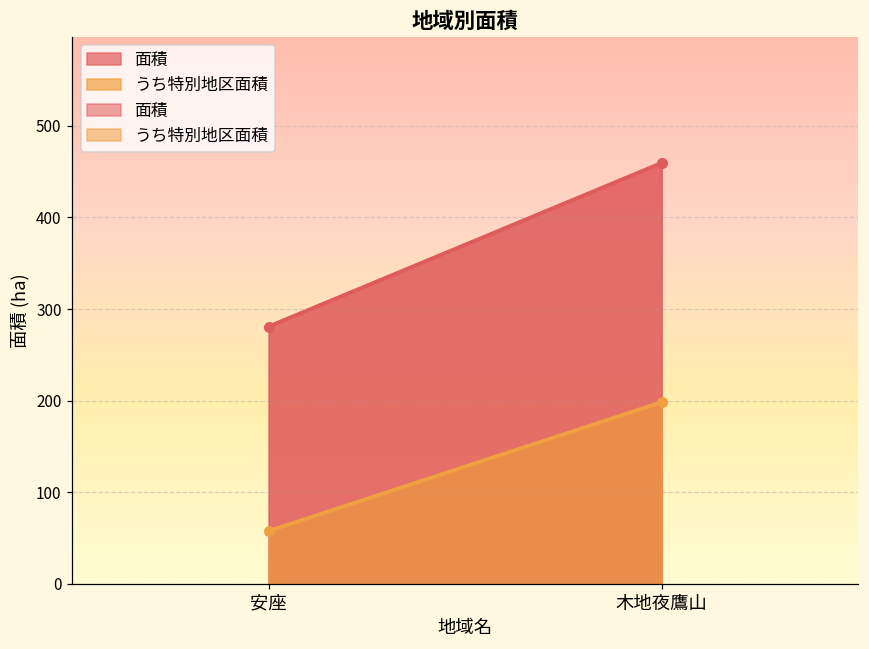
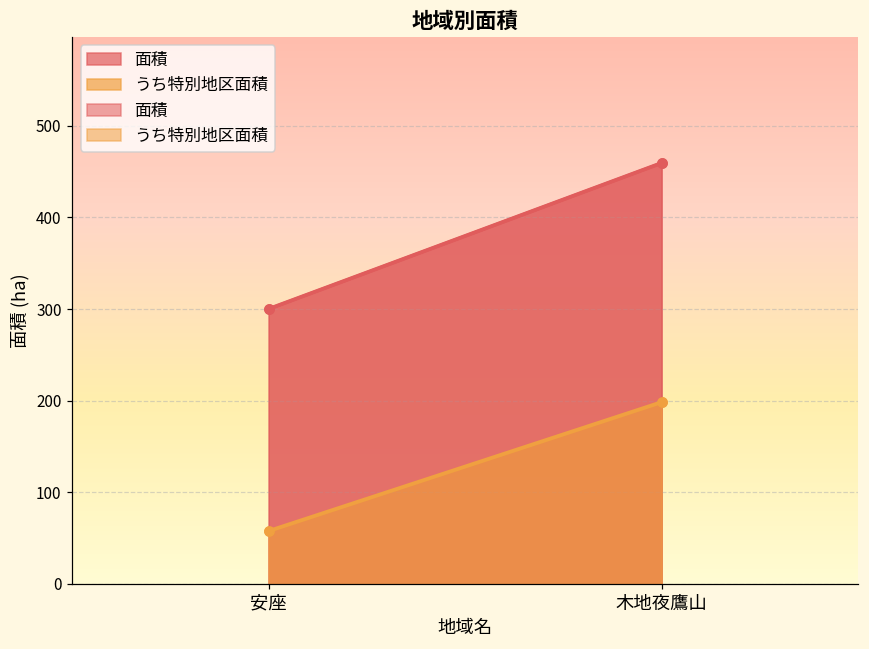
  {
    "面積": {
-     "安座": 280,
+     "安座": 300,
      "木地夜鷹山": 460
    },
    "うち特別地区面積": {
      "安座": 60,
      "木地夜鷹山": 200
    }
  }
